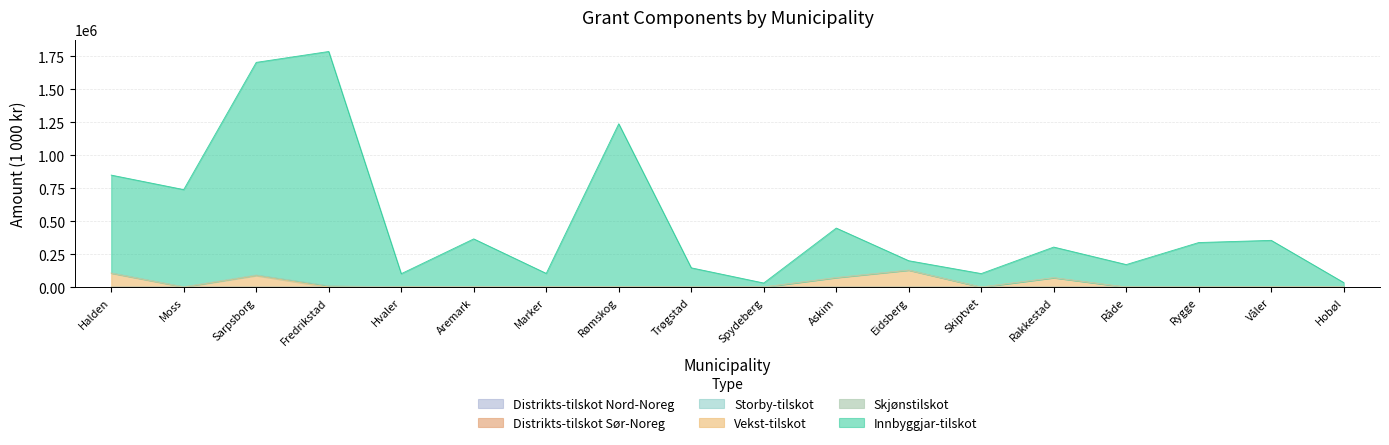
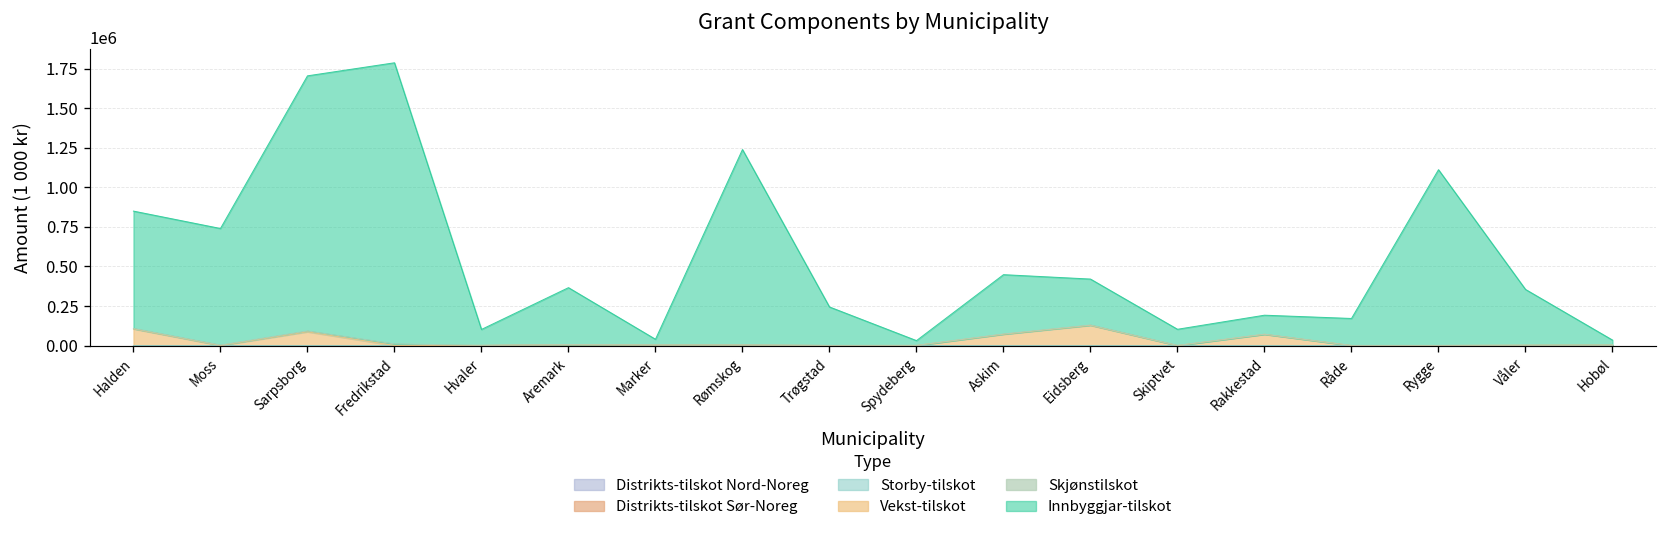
  {
    "Innbyggjar-tilskot": {
      "Halden": 740000,
      "Moss": 740000,
      "Sarpsborg": 1610000,
      "Fredrikstad": 1780000,
      "Hvaler": 100000,
      "Aremark": 360000,
-     "Marker": 100000,
+     "Marker": 40000,
      "Rømskog": 1240000,
-     "Trøgstad": 150000,
+     "Trøgstad": 240000,
      "Spydeberg": 30000,
      "Askim": 370000,
-     "Eidsberg": 70000,
+     "Eidsberg": 290000,
      "Skiptvet": 100000,
-     "Rakkestad": 230000,
+     "Rakkestad": 120000,
      "Råde": 170000,
-     "Rygge": 340000,
+     "Rygge": 1110000,
      "Våler": 350000,
      "Hobøl": 30000
    }
  }
